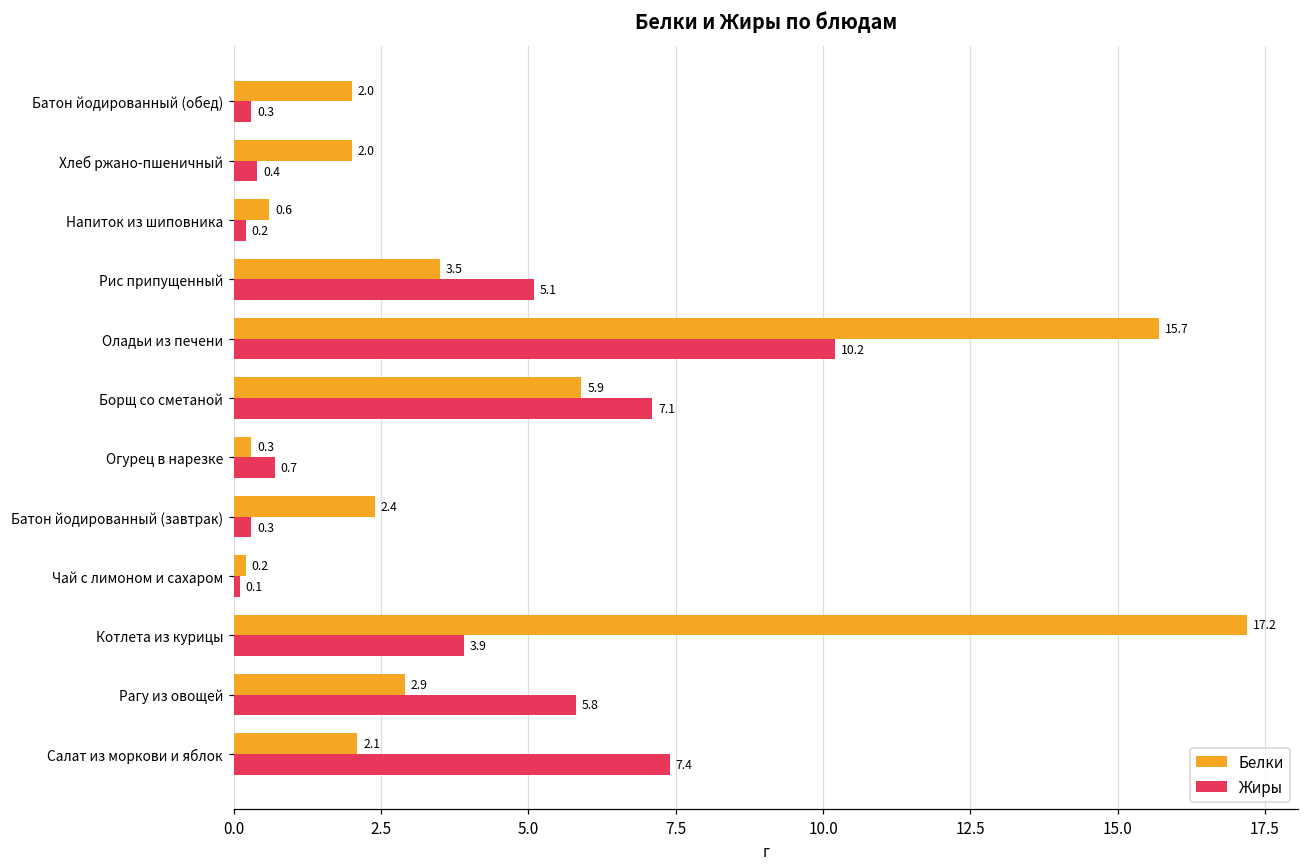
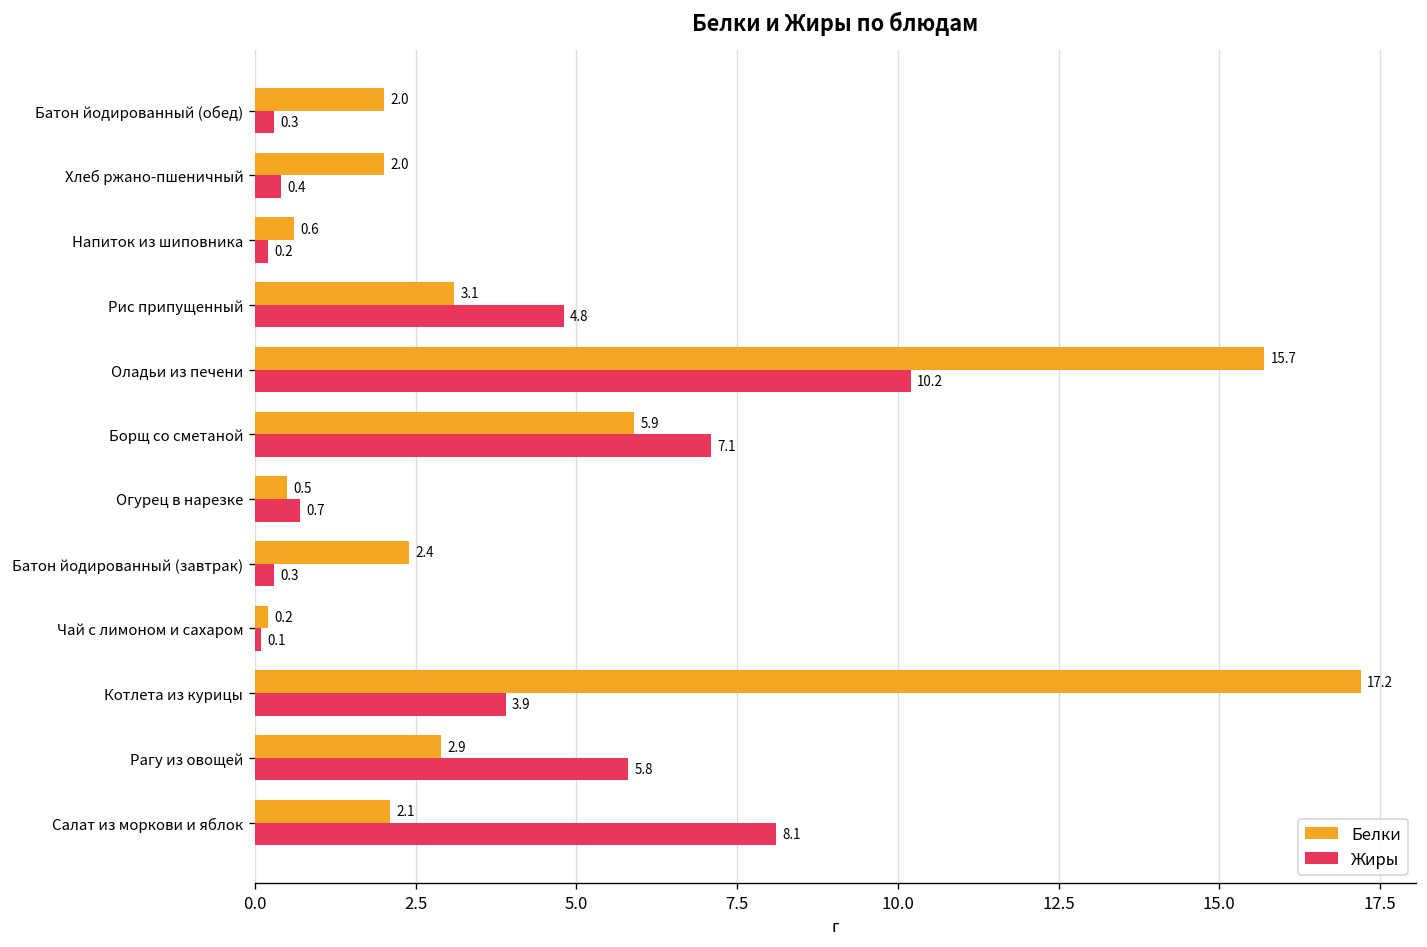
  {
    "Белки": {
      "Батон йодированный (обед)": 2.0,
      "Хлеб ржано-пшеничный": 2.0,
      "Напиток из шиповника": 0.6,
-     "Рис припущенный": 3.5,
+     "Рис припущенный": 3.1,
      "Оладьи из печени": 15.7,
      "Борщ со сметаной": 5.9,
-     "Огурец в нарезке": 0.3,
+     "Огурец в нарезке": 0.5,
      "Батон йодированный (завтрак)": 2.4,
      "Чай с лимоном и сахаром": 0.2,
      "Котлета из курицы": 17.2,
      "Рагу из овощей": 2.9,
      "Салат из моркови и яблок": 2.1
    },
    "Жиры": {
      "Батон йодированный (обед)": 0.3,
      "Хлеб ржано-пшеничный": 0.4,
      "Напиток из шиповника": 0.2,
-     "Рис припущенный": 5.1,
+     "Рис припущенный": 4.8,
      "Оладьи из печени": 10.2,
      "Борщ со сметаной": 7.1,
      "Огурец в нарезке": 0.7,
      "Батон йодированный (завтрак)": 0.3,
      "Чай с лимоном и сахаром": 0.1,
      "Котлета из курицы": 3.9,
      "Рагу из овощей": 5.8,
-     "Салат из моркови и яблок": 7.4
+     "Салат из моркови и яблок": 8.1
    }
  }
